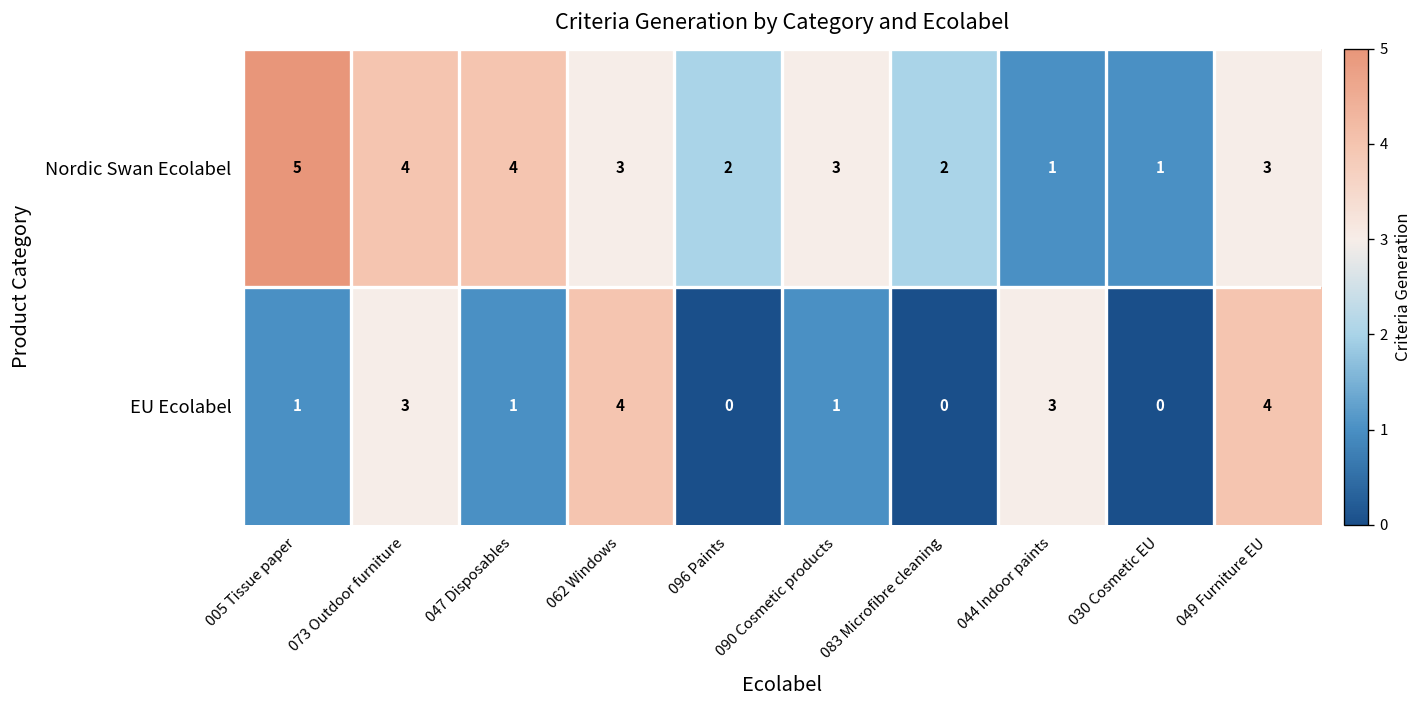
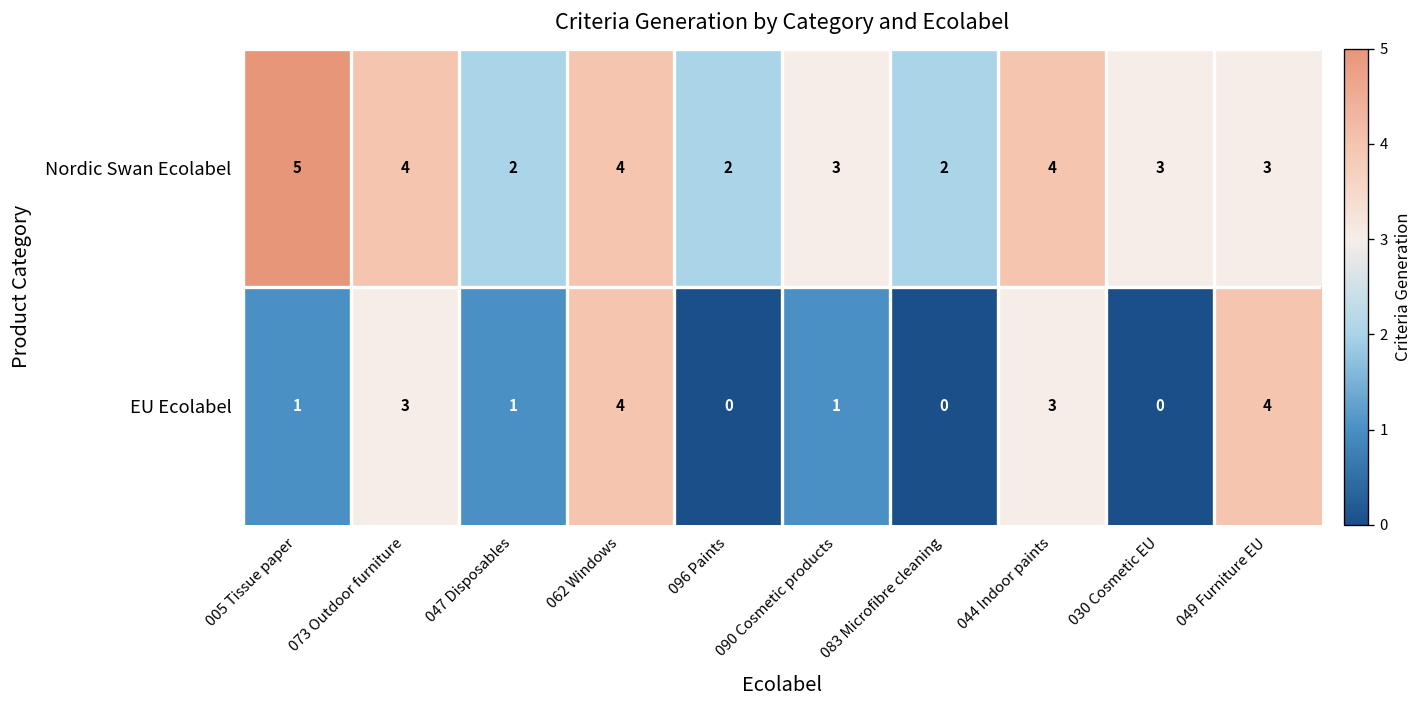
  {
    "Nordic Swan Ecolabel": {
      "005 Tissue paper": 5,
      "073 Outdoor furniture": 4,
-     "047 Disposables": 4,
-     "062 Windows": 3,
+     "047 Disposables": 2,
+     "062 Windows": 4,
      "096 Paints": 2,
      "090 Cosmetic products": 3,
      "083 Microfibre cleaning": 2,
-     "044 Indoor paints": 1,
-     "030 Cosmetic EU": 1,
+     "044 Indoor paints": 4,
+     "030 Cosmetic EU": 3,
      "049 Furniture EU": 3
    },
    "EU Ecolabel": {
      "005 Tissue paper": 1,
      "073 Outdoor furniture": 3,
      "047 Disposables": 1,
      "062 Windows": 4,
      "096 Paints": 0,
      "090 Cosmetic products": 1,
      "083 Microfibre cleaning": 0,
      "044 Indoor paints": 3,
      "030 Cosmetic EU": 0,
      "049 Furniture EU": 4
    }
  }
